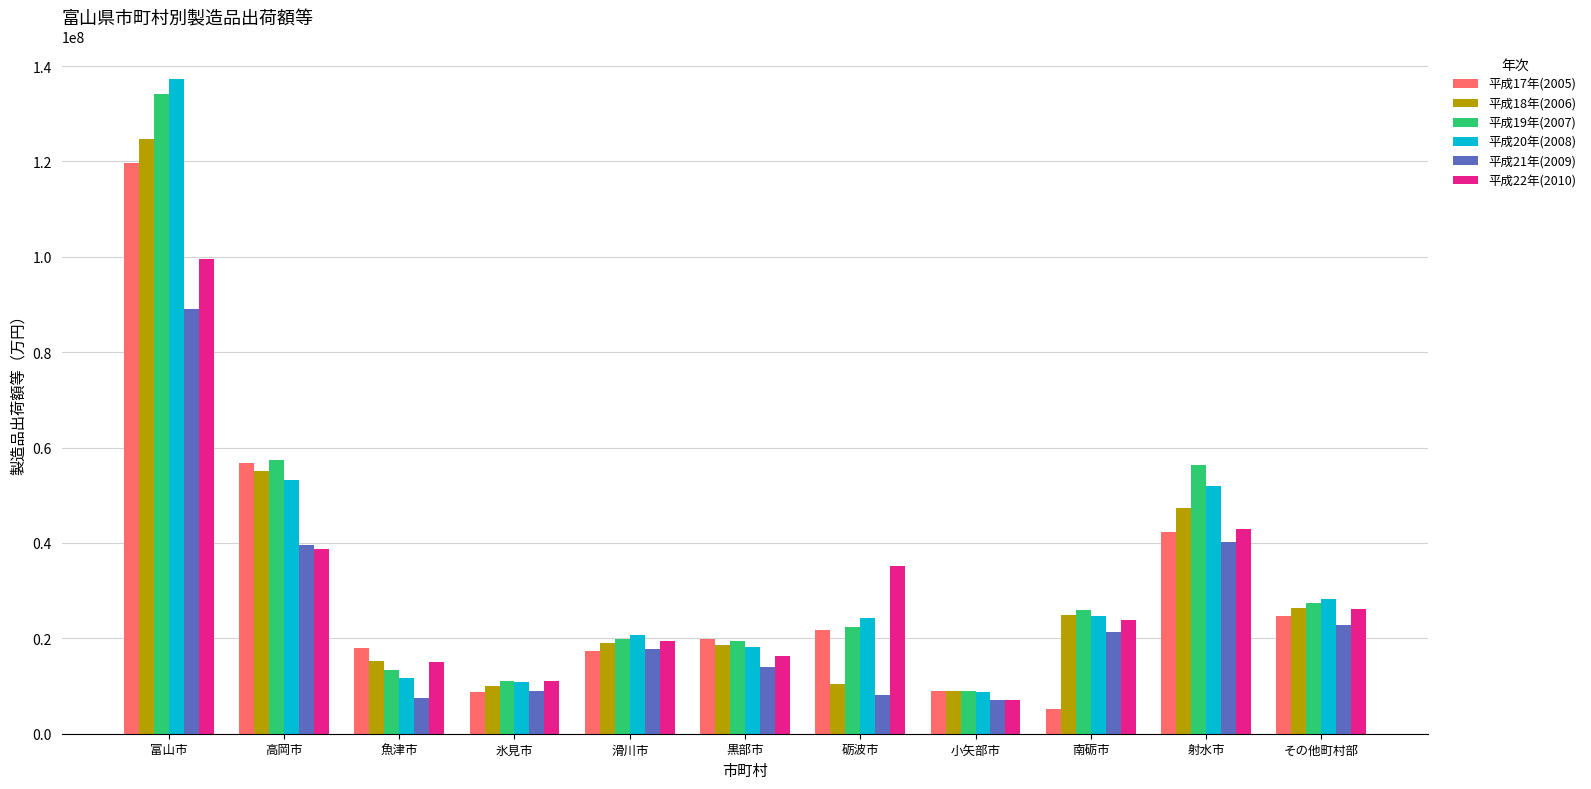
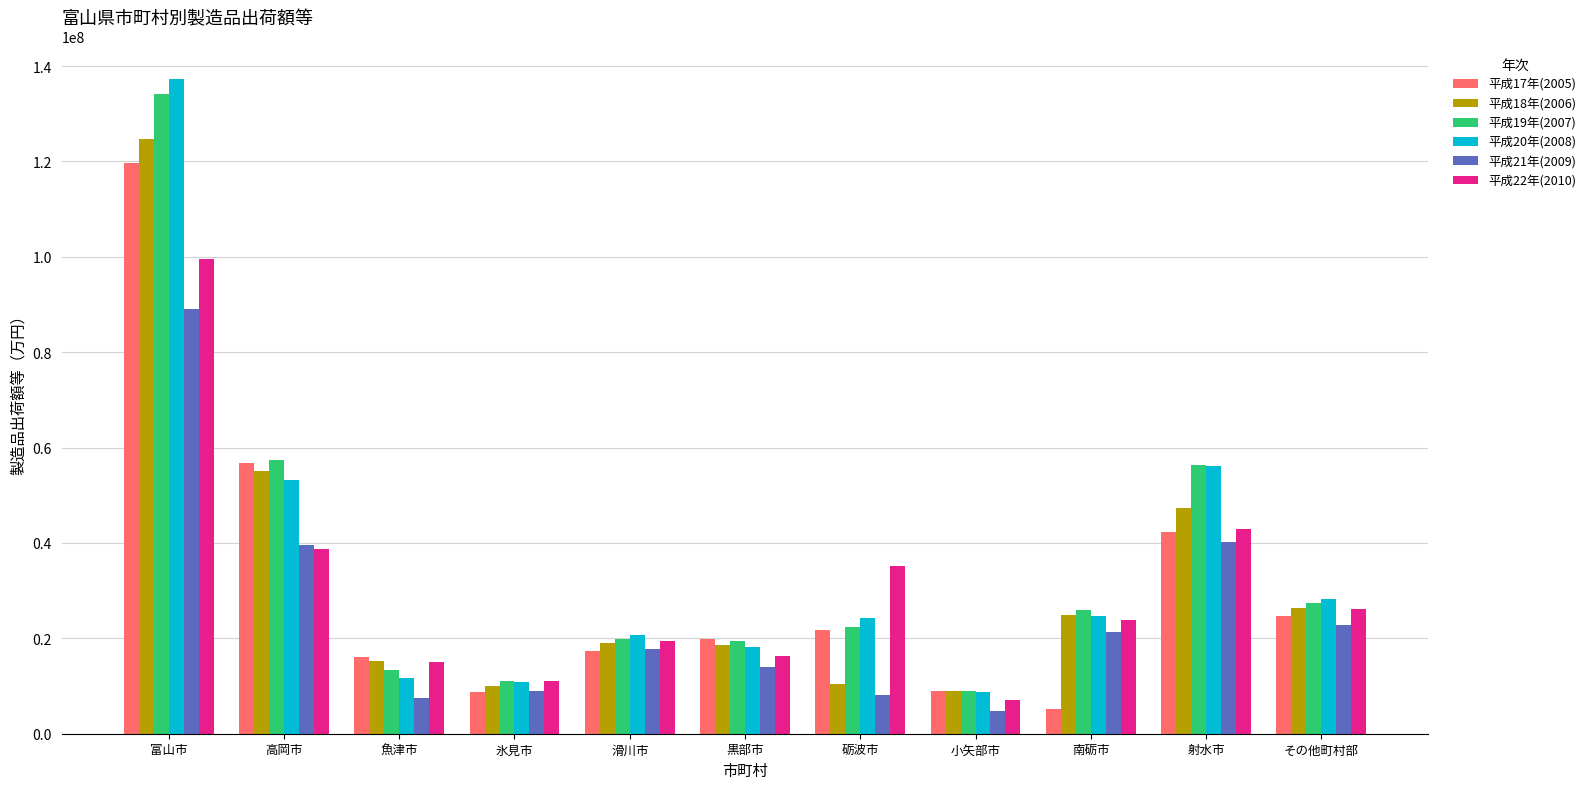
  {
    "平成17年(2005)": {
      "富山市": 120000000,
      "高岡市": 57000000,
-     "魚津市": 18000000,
+     "魚津市": 16000000,
      "氷見市": 9000000,
      "滑川市": 17000000,
      "黒部市": 20000000,
      "砺波市": 22000000,
      "小矢部市": 9000000,
      "南砺市": 5000000,
      "射水市": 42000000,
      "その他町村部": 25000000
    },
    "平成18年(2006)": {
      "富山市": 125000000,
      "高岡市": 55000000,
      "魚津市": 15000000,
      "氷見市": 10000000,
      "滑川市": 19000000,
      "黒部市": 19000000,
      "砺波市": 10000000,
      "小矢部市": 9000000,
      "南砺市": 25000000,
      "射水市": 47000000,
      "その他町村部": 26000000
    },
    "平成19年(2007)": {
      "富山市": 134000000,
      "高岡市": 57000000,
      "魚津市": 13000000,
      "氷見市": 11000000,
      "滑川市": 20000000,
      "黒部市": 19000000,
      "砺波市": 22000000,
      "小矢部市": 9000000,
      "南砺市": 26000000,
      "射水市": 56000000,
      "その他町村部": 27000000
    },
    "平成20年(2008)": {
      "富山市": 137000000,
      "高岡市": 53000000,
      "魚津市": 12000000,
      "氷見市": 11000000,
      "滑川市": 21000000,
      "黒部市": 18000000,
      "砺波市": 24000000,
      "小矢部市": 9000000,
      "南砺市": 25000000,
-     "射水市": 52000000,
+     "射水市": 56000000,
      "その他町村部": 28000000
    },
    "平成21年(2009)": {
      "富山市": 89000000,
      "高岡市": 39000000,
      "魚津市": 8000000,
      "氷見市": 9000000,
      "滑川市": 18000000,
      "黒部市": 14000000,
      "砺波市": 8000000,
-     "小矢部市": 7000000,
+     "小矢部市": 5000000,
      "南砺市": 21000000,
      "射水市": 40000000,
      "その他町村部": 23000000
    },
    "平成22年(2010)": {
      "富山市": 100000000,
      "高岡市": 39000000,
      "魚津市": 15000000,
      "氷見市": 11000000,
      "滑川市": 19000000,
      "黒部市": 16000000,
      "砺波市": 35000000,
      "小矢部市": 7000000,
      "南砺市": 24000000,
      "射水市": 43000000,
      "その他町村部": 26000000
    }
  }
